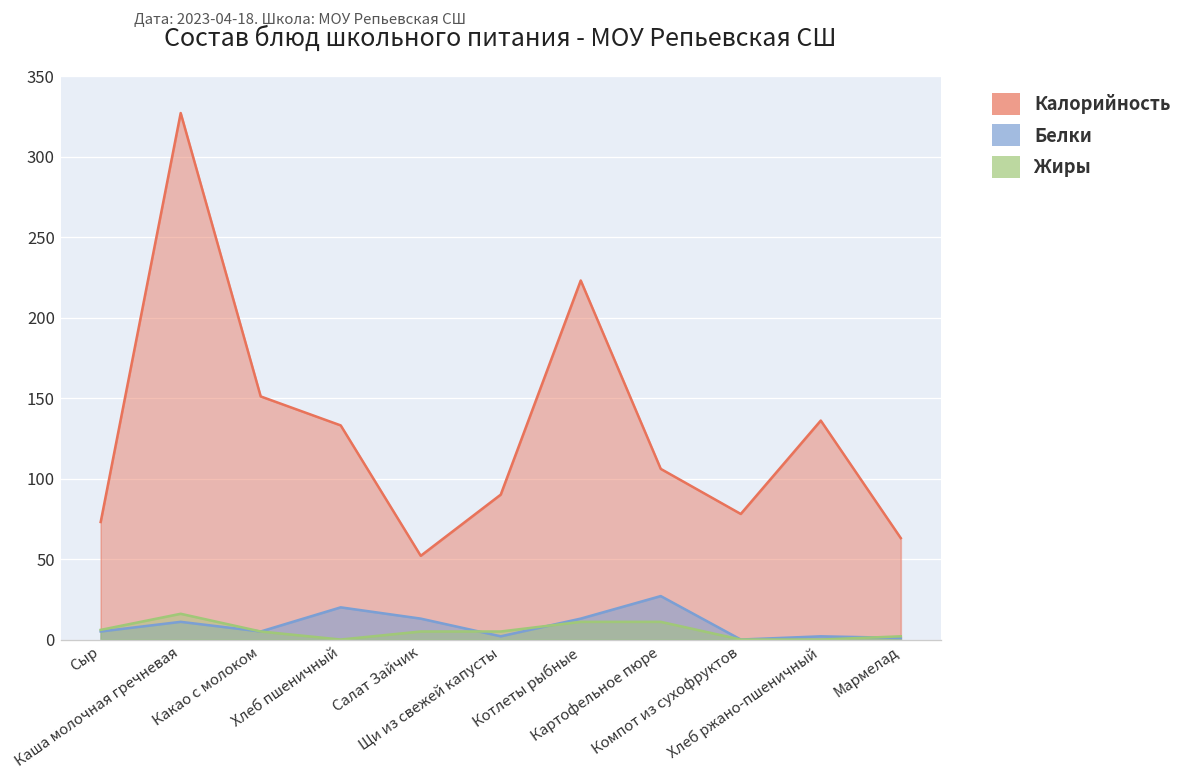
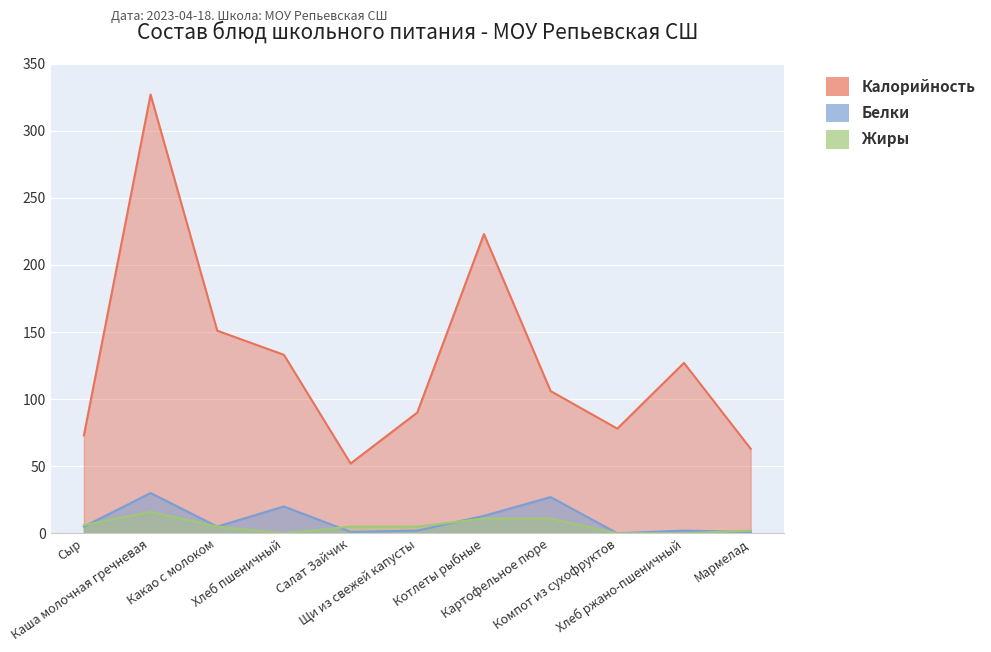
  {
    "Калорийность": {
      "Сыр": 73,
      "Каша молочная гречневая": 327,
      "Какао с молоком": 151,
      "Хлеб пшеничный": 133,
      "Салат Зайчик": 52,
      "Щи из свежей капусты": 90,
      "Котлеты рыбные": 223,
      "Картофельное пюре": 106,
      "Компот из сухофруктов": 78,
-     "Хлеб ржано-пшеничный": 136,
+     "Хлеб ржано-пшеничный": 127,
      "Мармелад": 63
    },
    "Белки": {
-     "Каша молочная гречневая": 11,
+     "Каша молочная гречневая": 30,
      "Хлеб пшеничный": 20,
-     "Салат Зайчик": 13,
+     "Салат Зайчик": 1,
      "Щи из свежей капусты": 2,
      "Котлеты рыбные": 13,
      "Картофельное пюре": 27,
      "Хлеб ржано-пшеничный": 2
    },
    "Жиры": {
      "Каша молочная гречневая": 16,
      "Хлеб пшеничный": 0,
      "Салат Зайчик": 5,
      "Щи из свежей капусты": 5,
      "Котлеты рыбные": 11,
      "Картофельное пюре": 11,
      "Хлеб ржано-пшеничный": 0
    }
  }
